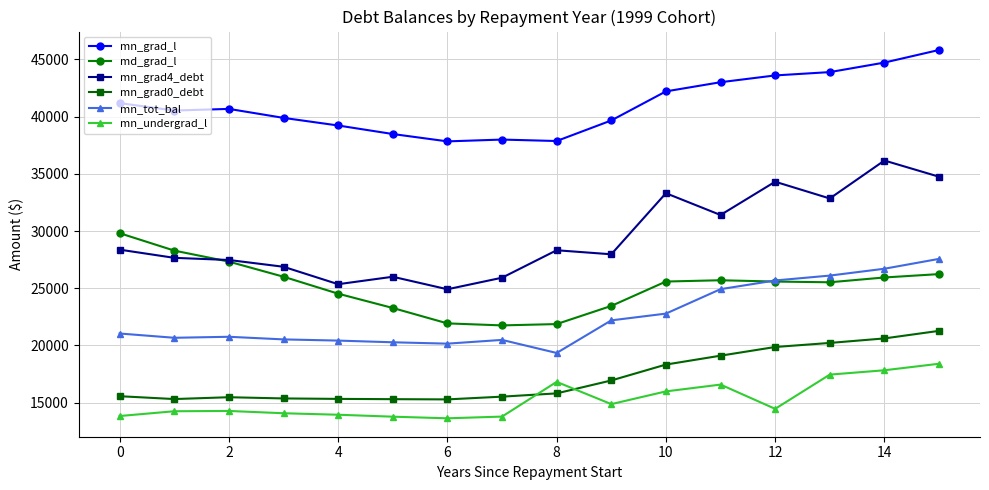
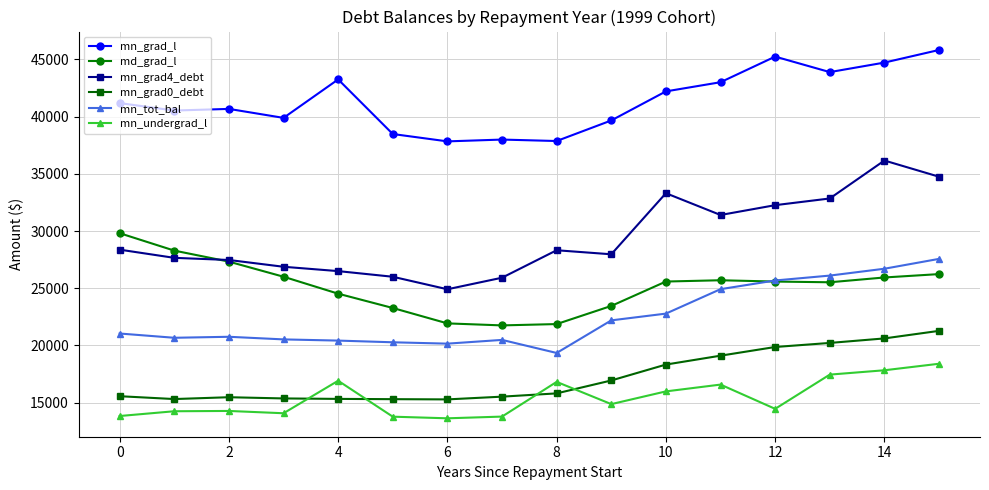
  {
    "mn_grad_l": {
      "2": 40700,
-     "4": 39200,
+     "4": 43300,
      "6": 37800,
      "8": 37900,
      "10": 42200,
-     "12": 43600,
+     "12": 45300,
      "14": 44700
    },
    "mn_grad4_debt": {
      "0": 28400,
-     "4": 25400,
+     "4": 26500,
      "6": 24900,
      "8": 28300,
      "10": 33300,
-     "12": 34300,
+     "12": 32300,
      "14": 36200
    },
    "mn_tot_bal": {
      "0": 21000,
      "2": 20800,
      "4": 20400,
      "6": 20200,
      "8": 19300,
      "10": 22800,
      "14": 26700
    },
    "mn_undergrad_l": {
      "0": 13800,
      "2": 14300,
-     "4": 13900,
+     "4": 16900,
      "6": 13600,
      "8": 16800,
      "10": 16000,
      "12": 14500,
      "14": 17800
    }
  }
